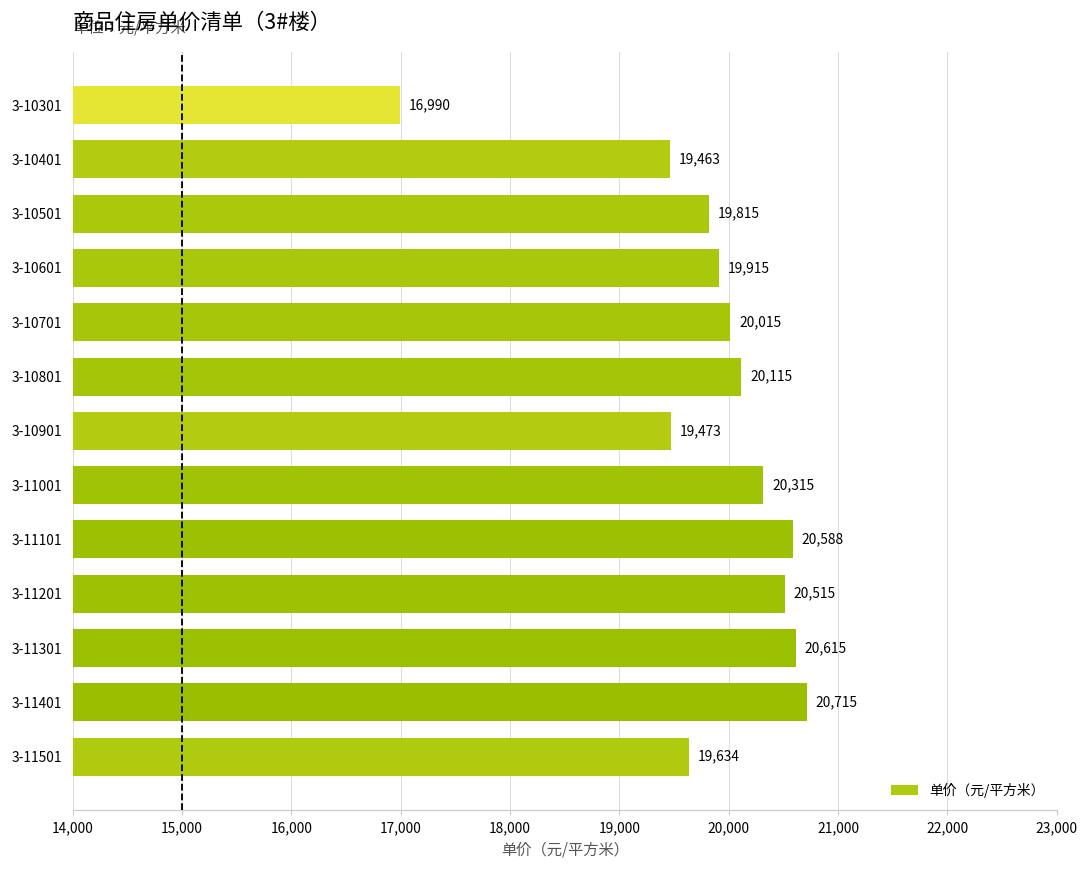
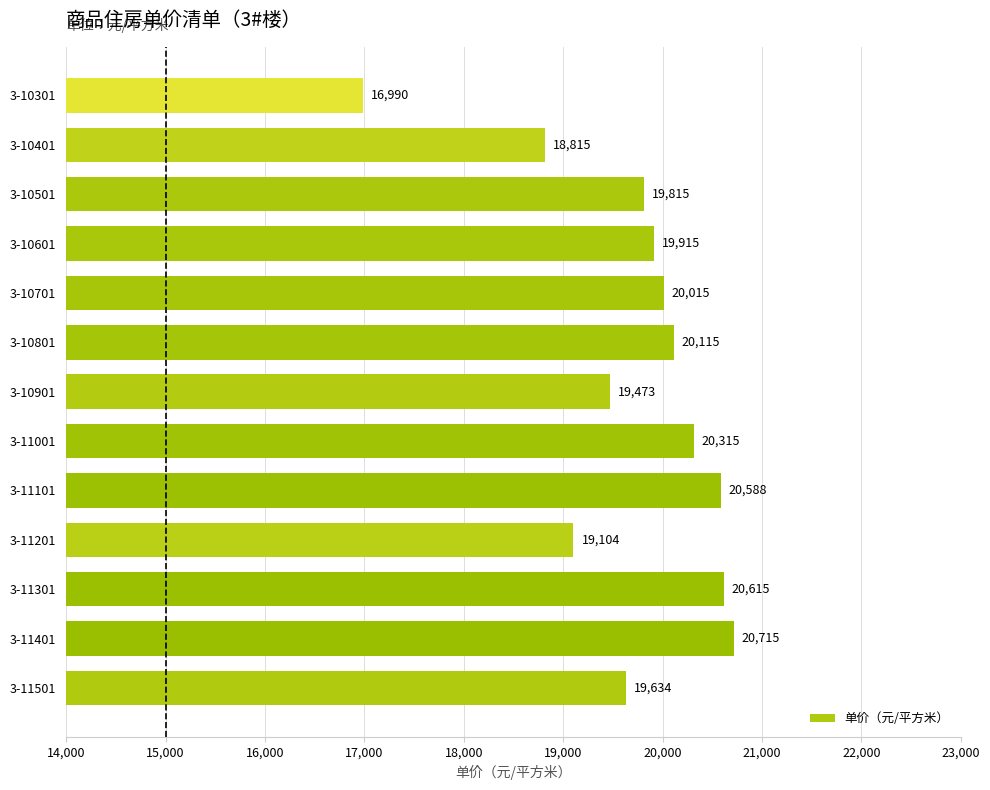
  {
    "3-10301": "16,990",
-   "3-10401": "19,463",
+   "3-10401": "18,815",
    "3-10501": "19,815",
    "3-10601": "19,915",
    "3-10701": "20,015",
    "3-10801": "20,115",
    "3-10901": "19,473",
    "3-11001": "20,315",
    "3-11101": "20,588",
-   "3-11201": "20,515",
+   "3-11201": "19,104",
    "3-11301": "20,615",
    "3-11401": "20,715",
    "3-11501": "19,634"
  }
